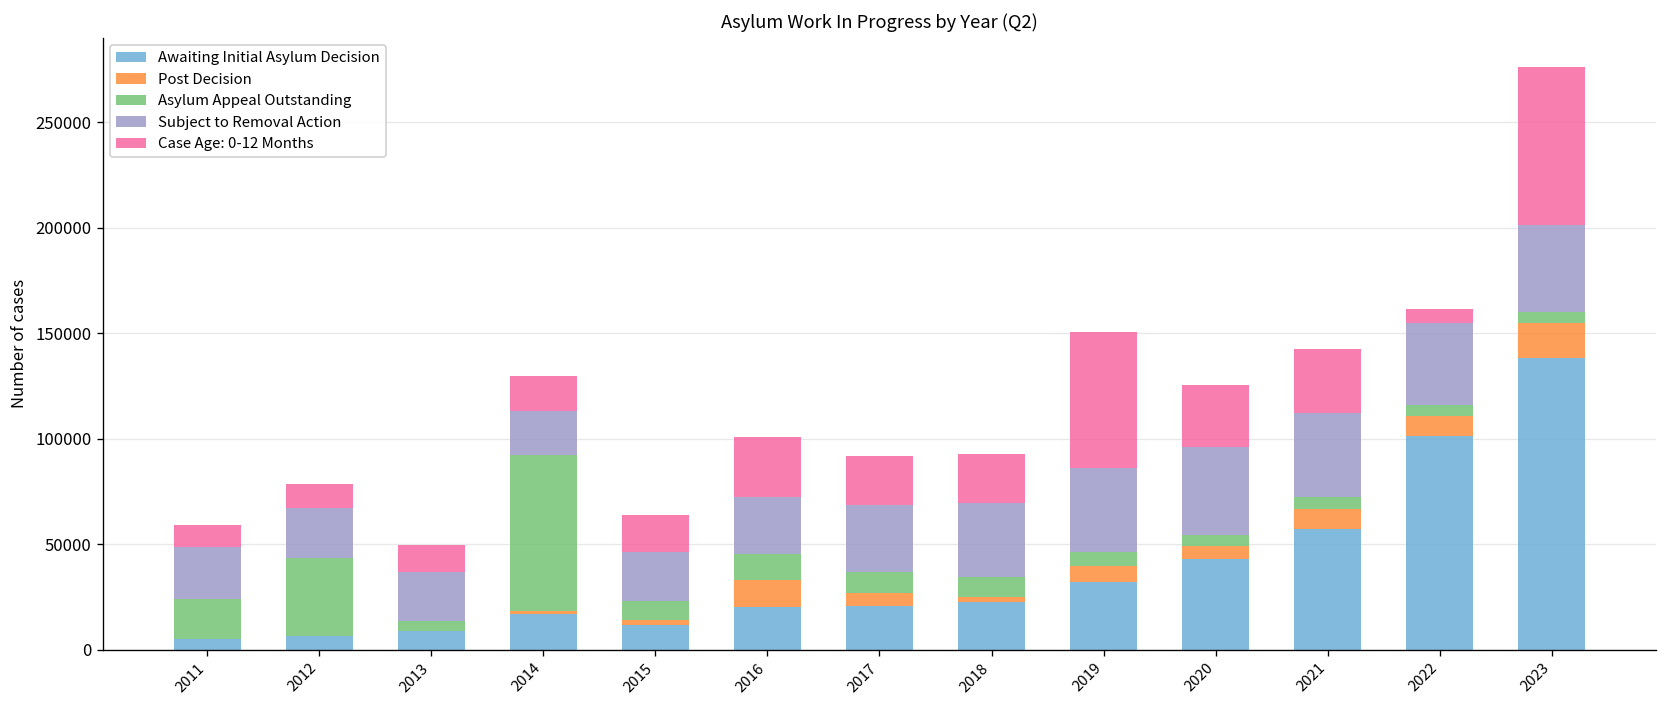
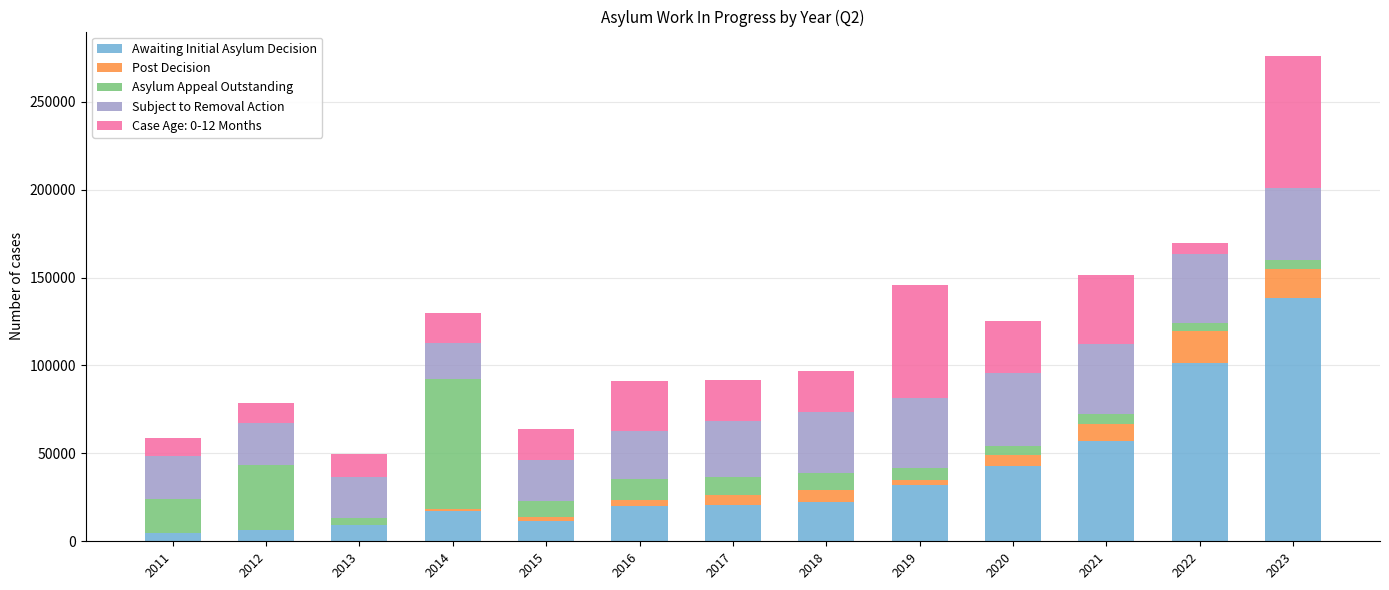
  {
    "Post Decision": {
      "2011": 0,
      "2012": 0,
      "2013": 0,
      "2014": 1000,
      "2015": 2000,
-     "2016": 13000,
+     "2016": 3000,
      "2017": 6000,
-     "2018": 2000,
-     "2019": 8000,
+     "2018": 7000,
+     "2019": 3000,
      "2020": 6000,
      "2021": 9000,
-     "2022": 9000,
+     "2022": 18000,
      "2023": 17000
    },
    "Asylum Appeal Outstanding": {
      "2011": 19000,
      "2012": 37000,
      "2013": 4000,
      "2014": 74000,
      "2015": 9000,
      "2016": 12000,
      "2017": 10000,
      "2018": 10000,
      "2019": 7000,
      "2020": 5000,
      "2021": 6000,
      "2022": 5000,
      "2023": 5000
    },
    "Case Age: 0-12 Months": {
      "2011": 10000,
      "2012": 12000,
      "2013": 13000,
      "2014": 17000,
      "2015": 17000,
      "2016": 29000,
      "2017": 23000,
      "2018": 23000,
      "2019": 64000,
      "2020": 30000,
-     "2021": 31000,
+     "2021": 40000,
      "2022": 7000,
      "2023": 75000
    }
  }
